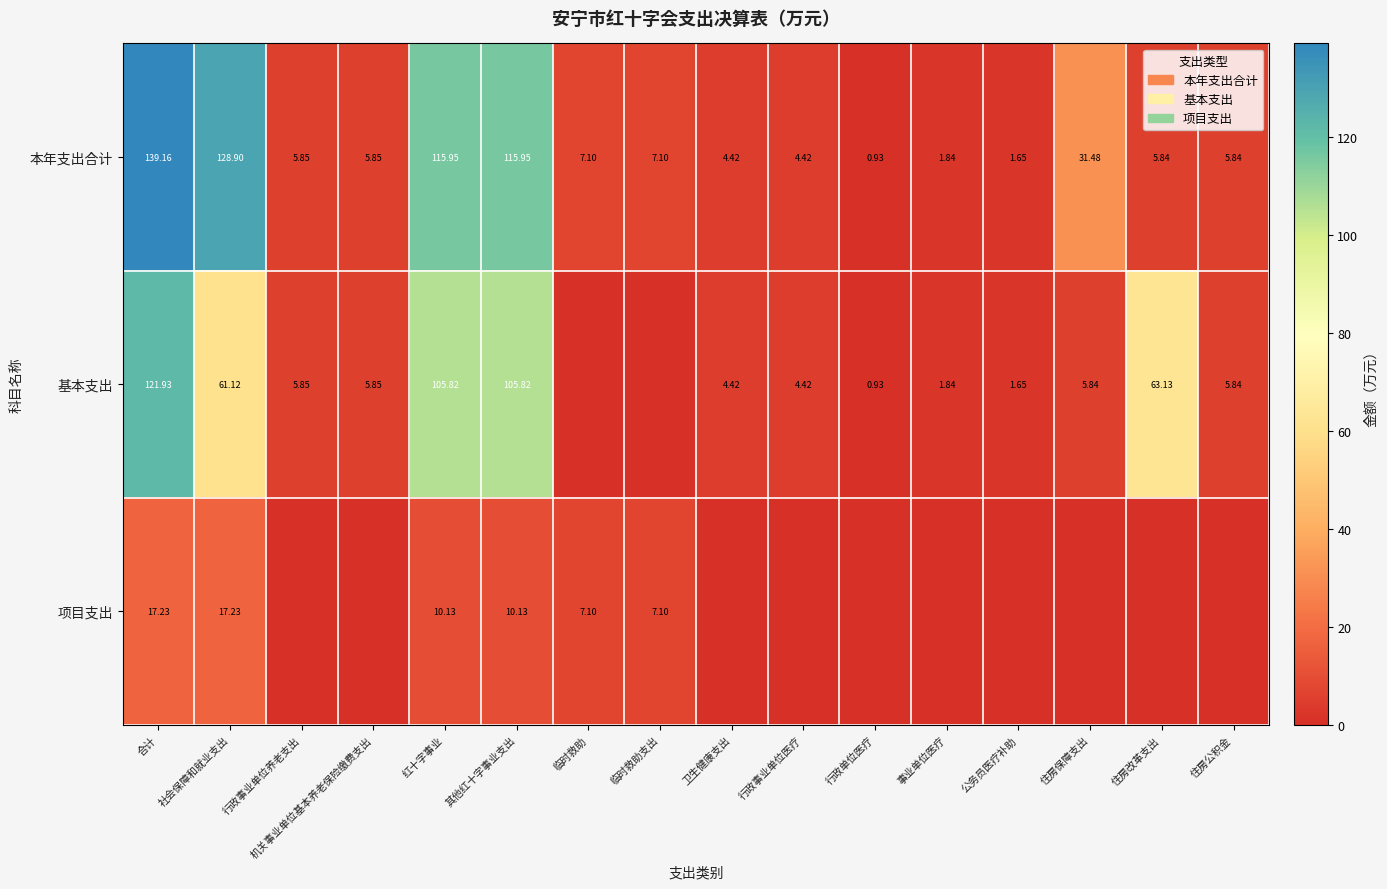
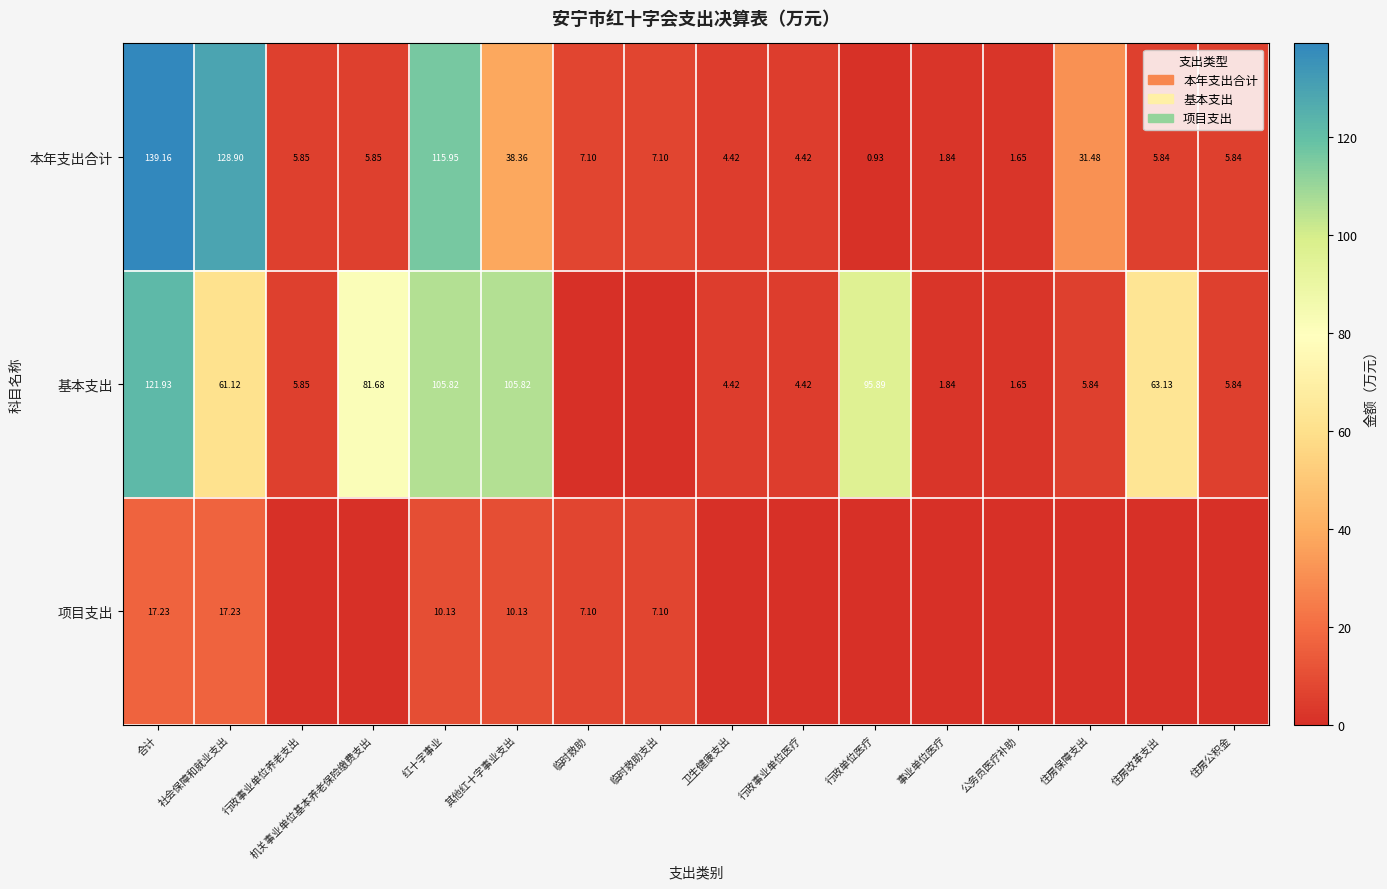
  {
    "本年支出合计": {
      "合计": 139.16,
      "社会保障和就业支出": 128.90,
      "行政事业单位养老支出": 5.85,
      "机关事业单位基本养老保险缴费支出": 5.85,
      "红十字事业": 115.95,
-     "其他红十字事业支出": 115.95,
+     "其他红十字事业支出": 38.36,
      "临时救助": 7.10,
      "临时救助支出": 7.10,
      "卫生健康支出": 4.42,
      "行政事业单位医疗": 4.42,
      "行政单位医疗": 0.93,
      "事业单位医疗": 1.84,
      "公务员医疗补助": 1.65,
      "住房保障支出": 31.48,
      "住房改革支出": 5.84,
      "住房公积金": 5.84
    },
    "基本支出": {
      "合计": 121.93,
      "社会保障和就业支出": 61.12,
      "行政事业单位养老支出": 5.85,
-     "机关事业单位基本养老保险缴费支出": 5.85,
+     "机关事业单位基本养老保险缴费支出": 81.68,
      "红十字事业": 105.82,
      "其他红十字事业支出": 105.82,
      "卫生健康支出": 4.42,
      "行政事业单位医疗": 4.42,
-     "行政单位医疗": 0.93,
+     "行政单位医疗": 95.89,
      "事业单位医疗": 1.84,
      "公务员医疗补助": 1.65,
      "住房保障支出": 5.84,
      "住房改革支出": 63.13,
      "住房公积金": 5.84
    },
    "项目支出": {
      "合计": 17.23,
      "社会保障和就业支出": 17.23,
      "红十字事业": 10.13,
      "其他红十字事业支出": 10.13,
      "临时救助": 7.10,
      "临时救助支出": 7.10
    }
  }
